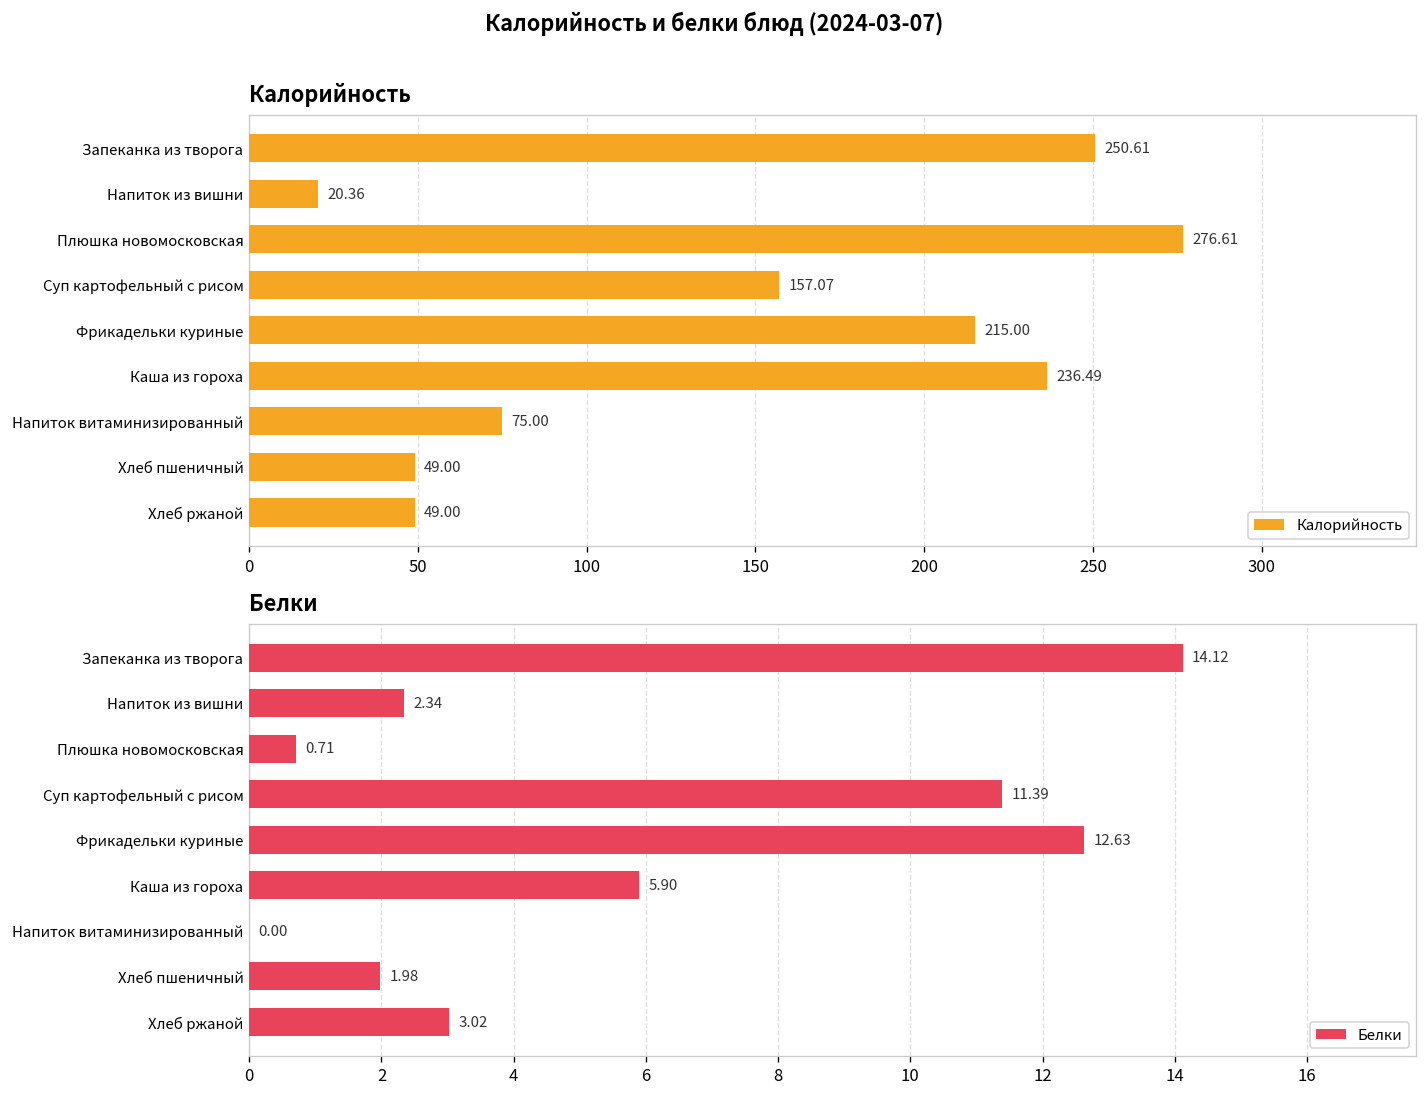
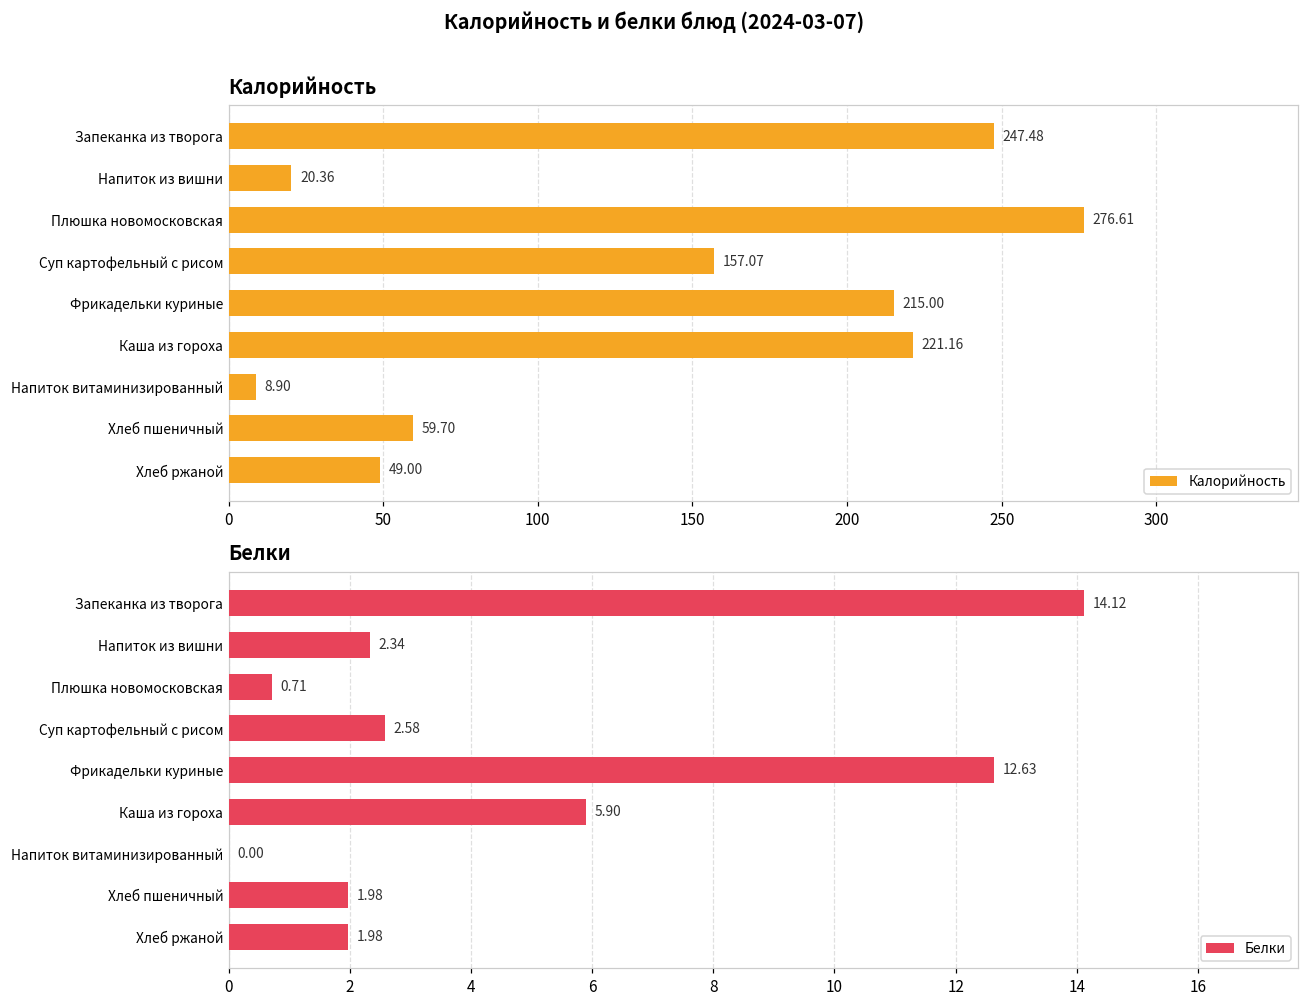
  {
    "Калорийность": {
-     "Запеканка из творога": 250.61,
+     "Запеканка из творога": 247.48,
      "Напиток из вишни": 20.36,
      "Плюшка новомосковская": 276.61,
      "Суп картофельный с рисом": 157.07,
      "Фрикадельки куриные": 215.00,
-     "Каша из гороха": 236.49,
-     "Напиток витаминизированный": 75.00,
-     "Хлеб пшеничный": 49.00,
+     "Каша из гороха": 221.16,
+     "Напиток витаминизированный": 8.90,
+     "Хлеб пшеничный": 59.70,
      "Хлеб ржаной": 49.00
    },
    "Белки": {
      "Запеканка из творога": 14.12,
      "Напиток из вишни": 2.34,
      "Плюшка новомосковская": 0.71,
-     "Суп картофельный с рисом": 11.39,
+     "Суп картофельный с рисом": 2.58,
      "Фрикадельки куриные": 12.63,
      "Каша из гороха": 5.90,
      "Напиток витаминизированный": 0.00,
      "Хлеб пшеничный": 1.98,
-     "Хлеб ржаной": 3.02
+     "Хлеб ржаной": 1.98
    }
  }
